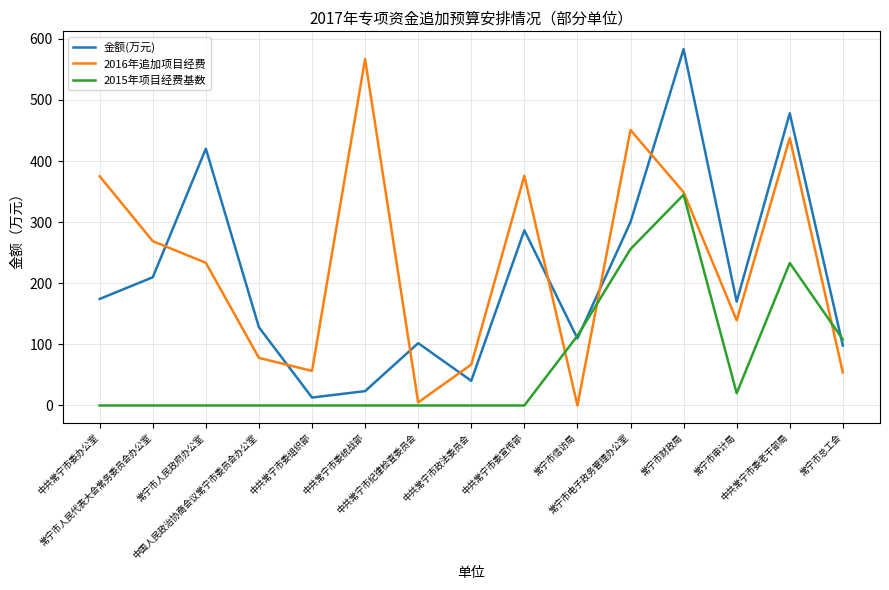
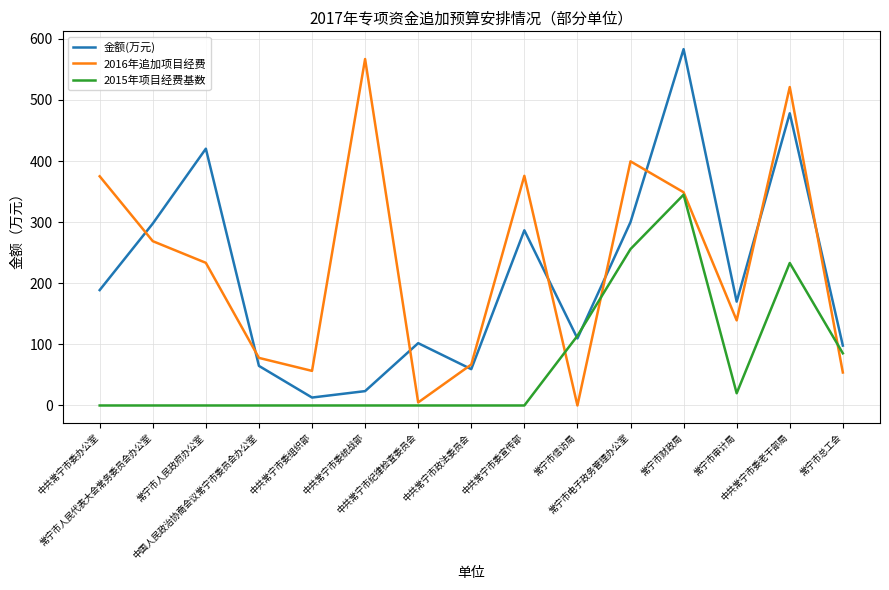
  {
    "金额(万元)": {
-     "中共常宁市委办公室": 170,
-     "常宁市人民代表大会常务委员会办公室": 210,
+     "中共常宁市委办公室": 190,
+     "常宁市人民代表大会常务委员会办公室": 300,
      "常宁市人民政府办公室": 420,
-     "中国人民政治协商会议常宁市委员会办公室": 130,
+     "中国人民政治协商会议常宁市委员会办公室": 60,
      "中共常宁市委组织部": 10,
      "中共常宁市委统战部": 20,
      "中共常宁市纪律检查委员会": 100,
-     "中共常宁市政法委员会": 40,
+     "中共常宁市政法委员会": 60,
      "中共常宁市委宣传部": 290,
      "常宁市信访局": 110,
      "常宁市电子政务管理办公室": 300,
      "常宁市财政局": 580,
      "常宁市审计局": 170,
      "中共常宁市委老干部局": 480,
      "常宁市总工会": 100
    },
    "2016年追加项目经费": {
      "中共常宁市委办公室": 380,
      "常宁市人民代表大会常务委员会办公室": 270,
      "常宁市人民政府办公室": 230,
      "中国人民政治协商会议常宁市委员会办公室": 80,
      "中共常宁市委组织部": 60,
      "中共常宁市委统战部": 570,
      "中共常宁市纪律检查委员会": 10,
      "中共常宁市政法委员会": 70,
      "中共常宁市委宣传部": 380,
      "常宁市信访局": 0,
-     "常宁市电子政务管理办公室": 450,
+     "常宁市电子政务管理办公室": 400,
      "常宁市审计局": 140,
-     "中共常宁市委老干部局": 440,
+     "中共常宁市委老干部局": 520,
      "常宁市总工会": 50
    },
    "2015年项目经费基数": {
      "中共常宁市委办公室": 0,
      "常宁市人民代表大会常务委员会办公室": 0,
      "常宁市人民政府办公室": 0,
      "中国人民政治协商会议常宁市委员会办公室": 0,
      "中共常宁市委组织部": 0,
      "中共常宁市委统战部": 0,
      "中共常宁市纪律检查委员会": 0,
      "中共常宁市政法委员会": 0,
      "中共常宁市委宣传部": 0,
      "常宁市信访局": 110,
      "常宁市电子政务管理办公室": 260,
      "常宁市审计局": 20,
      "中共常宁市委老干部局": 230,
-     "常宁市总工会": 110
+     "常宁市总工会": 90
    }
  }
